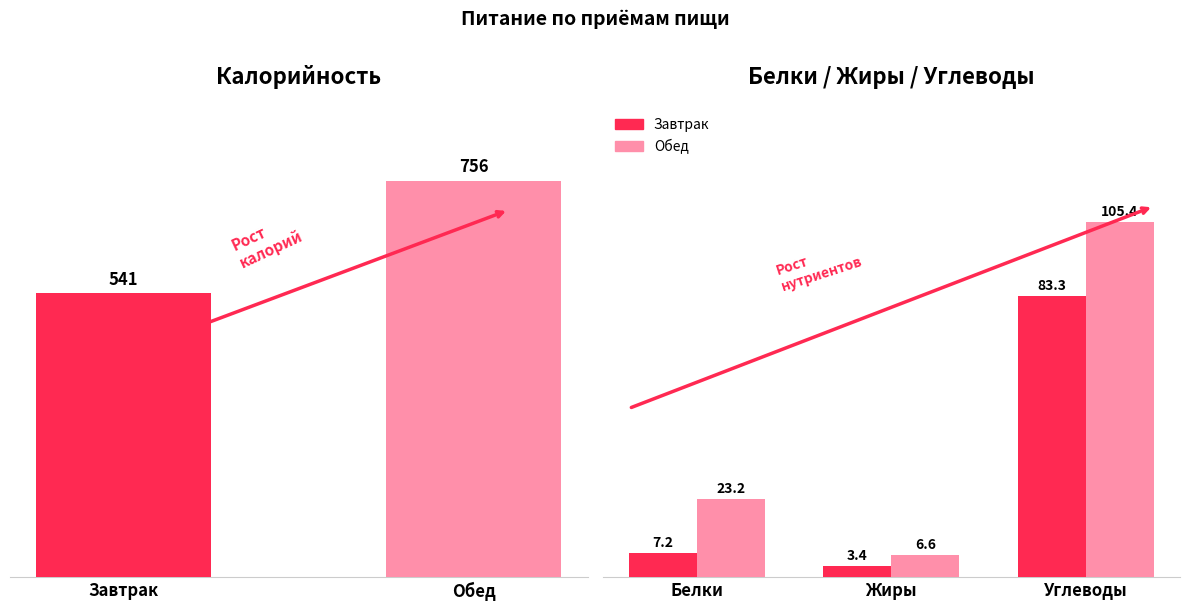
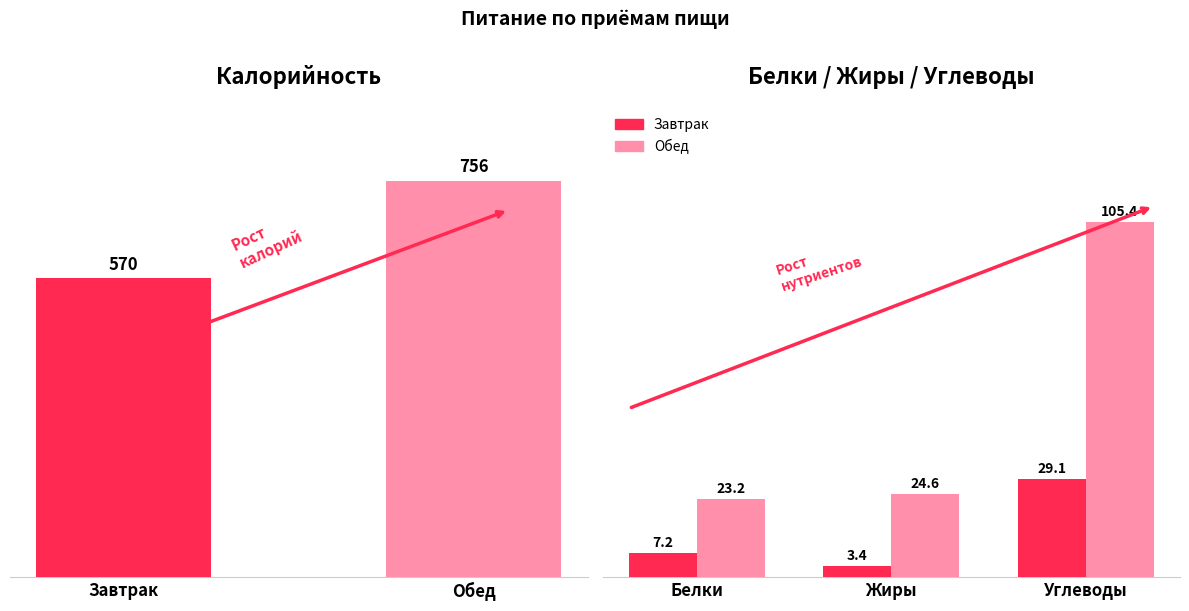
  {
    "Калорийность": {
-     "Завтрак": 541,
+     "Завтрак": 570,
      "Обед": 756
    },
    "Белки / Жиры / Углеводы": {
      "Завтрак": {
        "Белки": 7.2,
        "Жиры": 3.4,
-       "Углеводы": 83.3
+       "Углеводы": 29.1
      },
      "Обед": {
        "Белки": 23.2,
-       "Жиры": 6.6,
+       "Жиры": 24.6,
        "Углеводы": 105.4
      }
    }
  }
